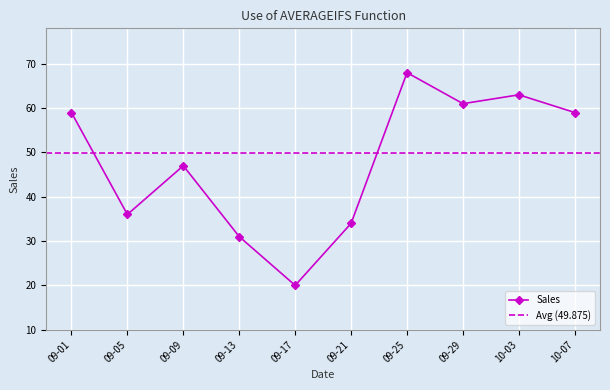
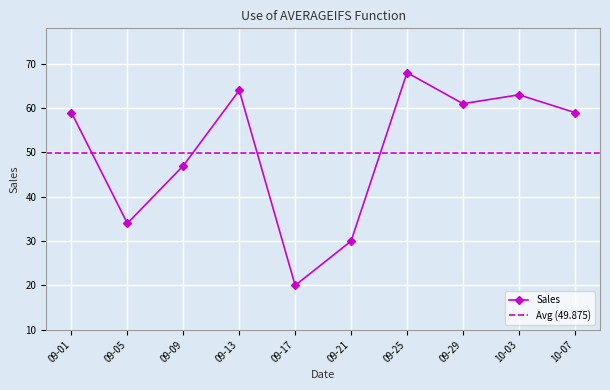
  {
    "09-01": 59,
-   "09-05": 36,
+   "09-05": 34,
    "09-09": 47,
-   "09-13": 31,
+   "09-13": 64,
    "09-17": 20,
-   "09-21": 34,
+   "09-21": 30,
    "09-25": 68,
    "09-29": 61,
    "10-03": 63,
    "10-07": 59
  }
